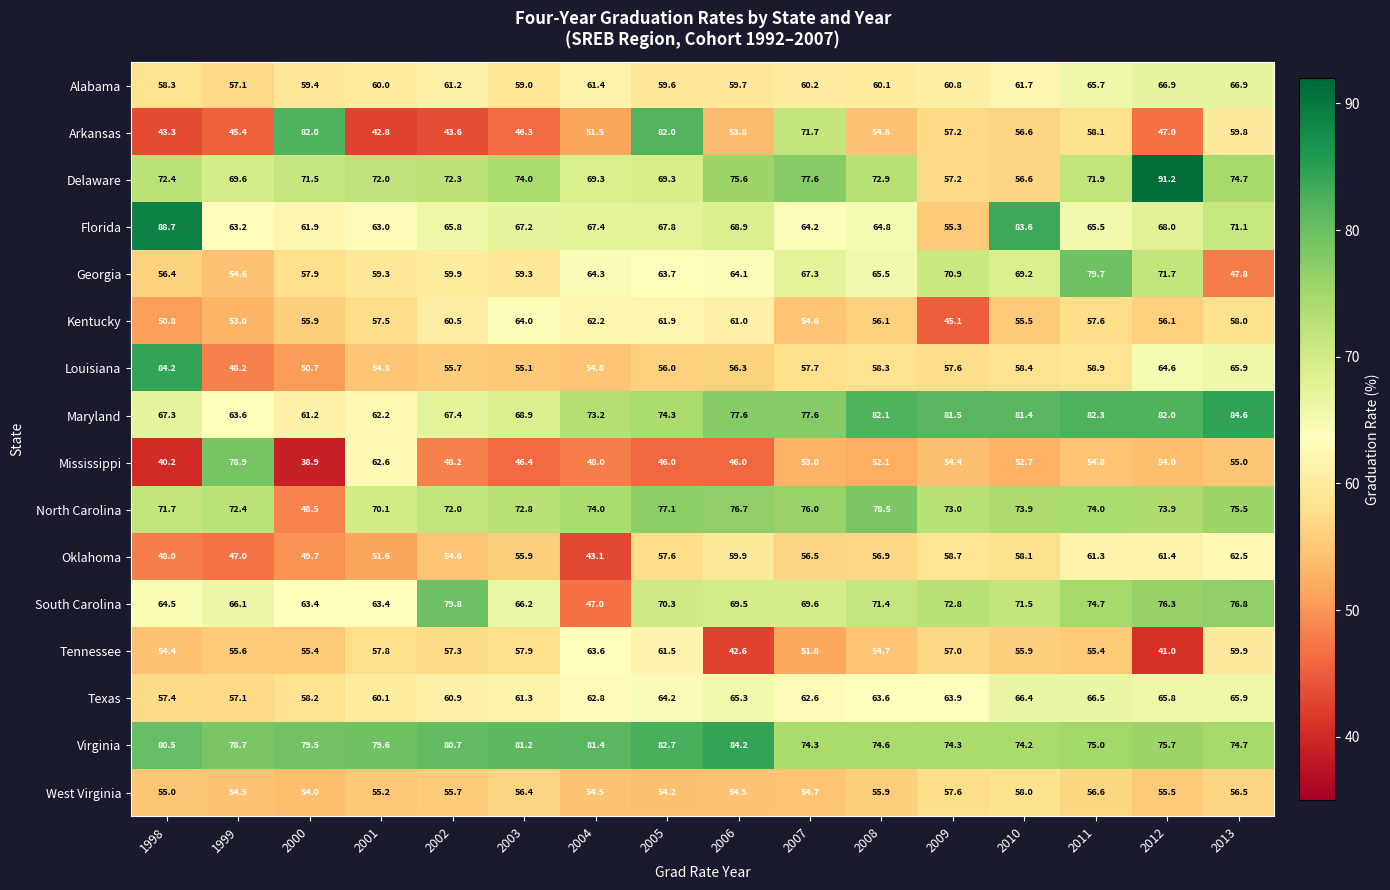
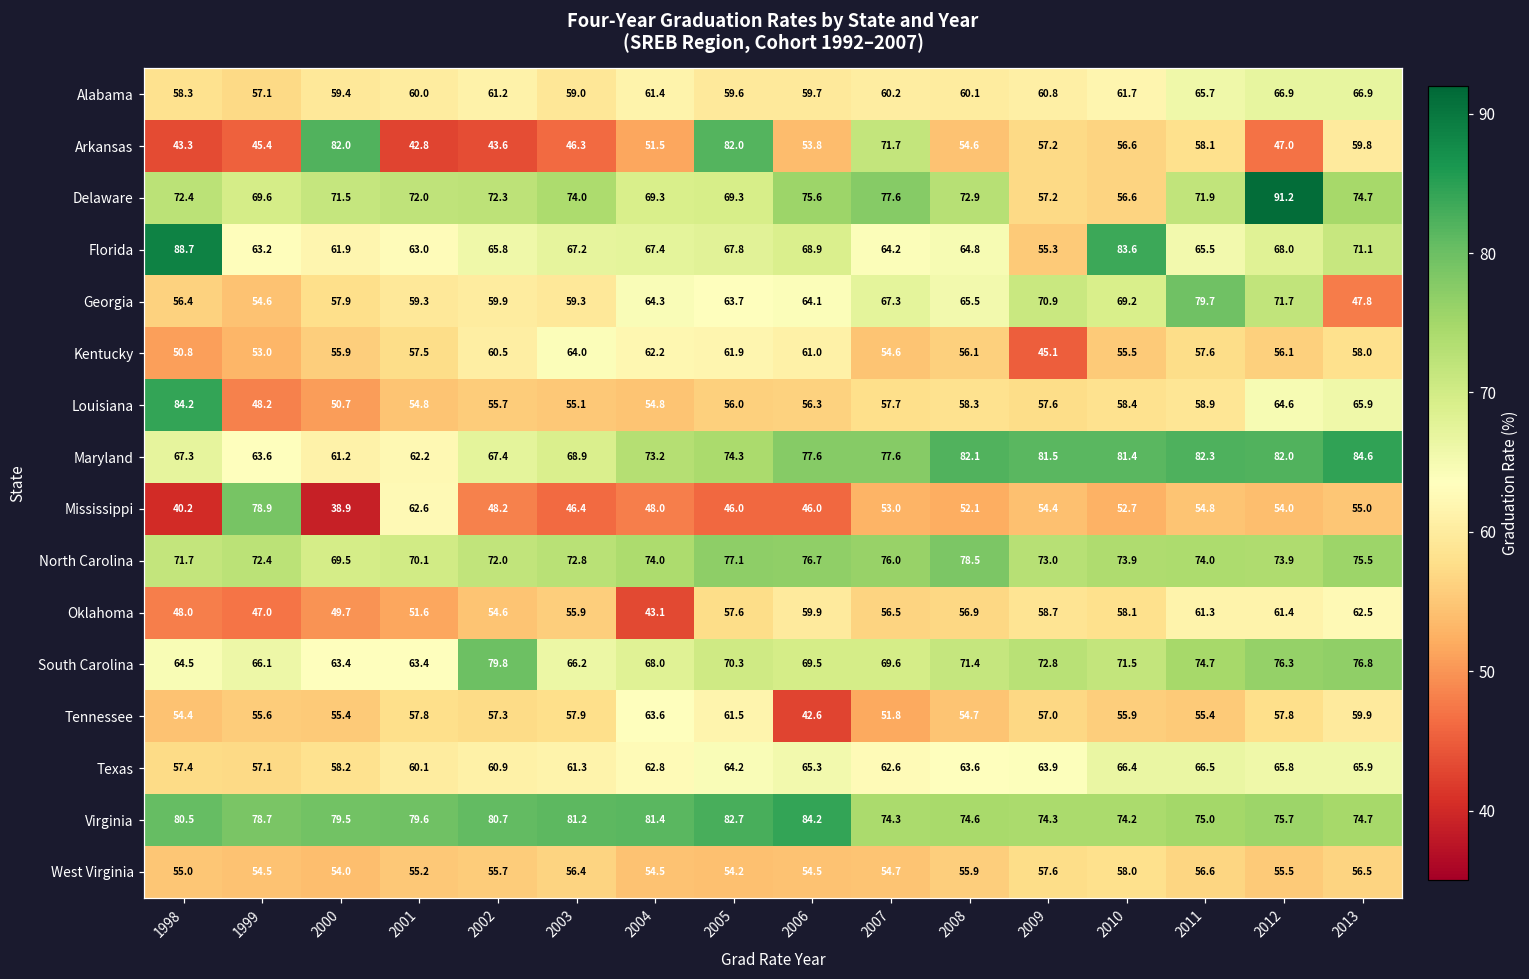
  {
    "North Carolina": {
      "1998": 71.7,
      "1999": 72.4,
-     "2000": 48.5,
+     "2000": 69.5,
      "2001": 70.1,
      "2002": 72.0,
      "2003": 72.8,
      "2004": 74.0,
      "2005": 77.1,
      "2006": 76.7,
      "2007": 76.0,
      "2008": 78.5,
      "2009": 73.0,
      "2010": 73.9,
      "2011": 74.0,
      "2012": 73.9,
      "2013": 75.5
    },
    "South Carolina": {
      "1998": 64.5,
      "1999": 66.1,
      "2000": 63.4,
      "2001": 63.4,
      "2002": 79.8,
      "2003": 66.2,
-     "2004": 47.0,
+     "2004": 68.0,
      "2005": 70.3,
      "2006": 69.5,
      "2007": 69.6,
      "2008": 71.4,
      "2009": 72.8,
      "2010": 71.5,
      "2011": 74.7,
      "2012": 76.3,
      "2013": 76.8
    },
    "Tennessee": {
      "1998": 54.4,
      "1999": 55.6,
      "2000": 55.4,
      "2001": 57.8,
      "2002": 57.3,
      "2003": 57.9,
      "2004": 63.6,
      "2005": 61.5,
      "2006": 42.6,
      "2007": 51.8,
      "2008": 54.7,
      "2009": 57.0,
      "2010": 55.9,
      "2011": 55.4,
-     "2012": 41.0,
+     "2012": 57.8,
      "2013": 59.9
    }
  }
